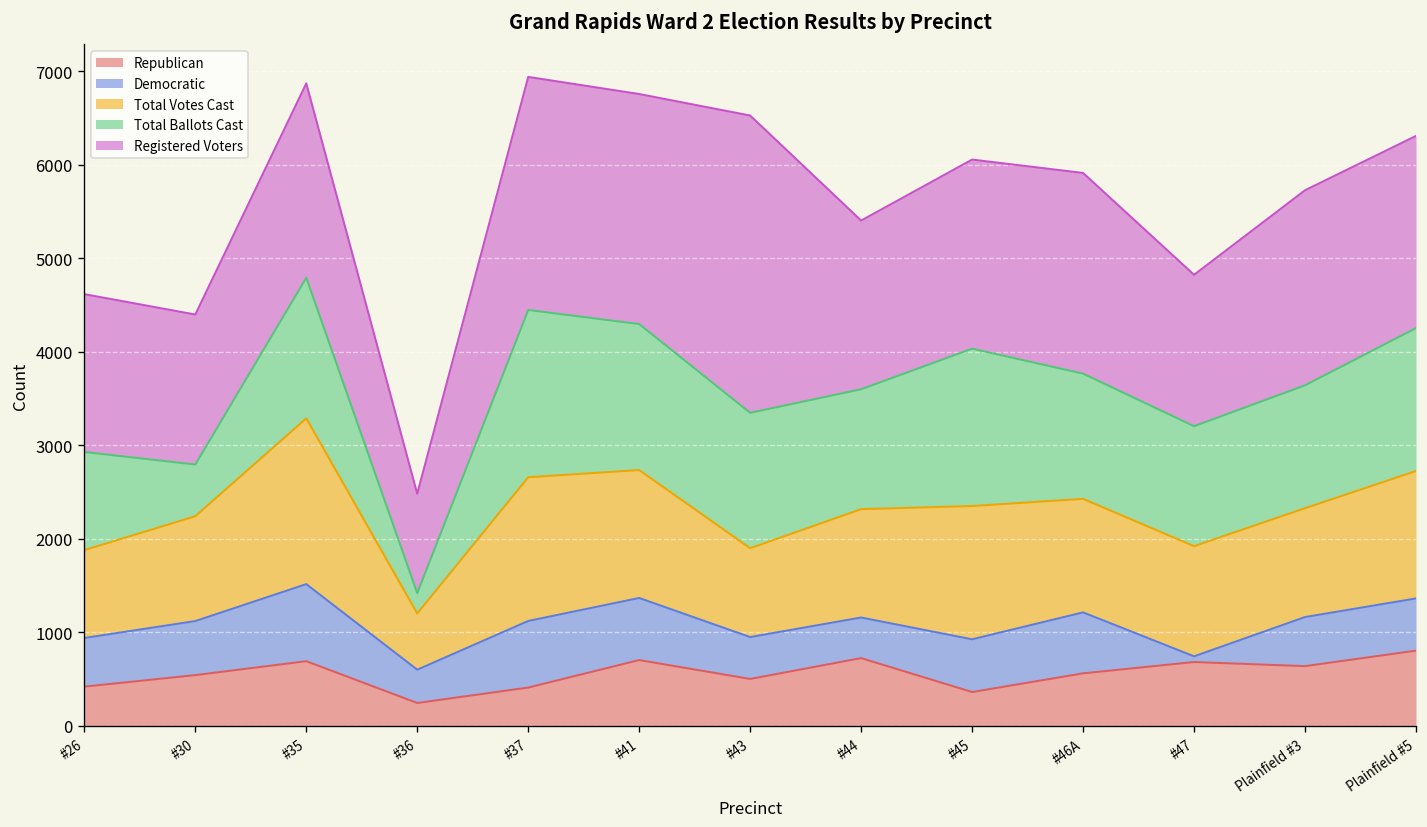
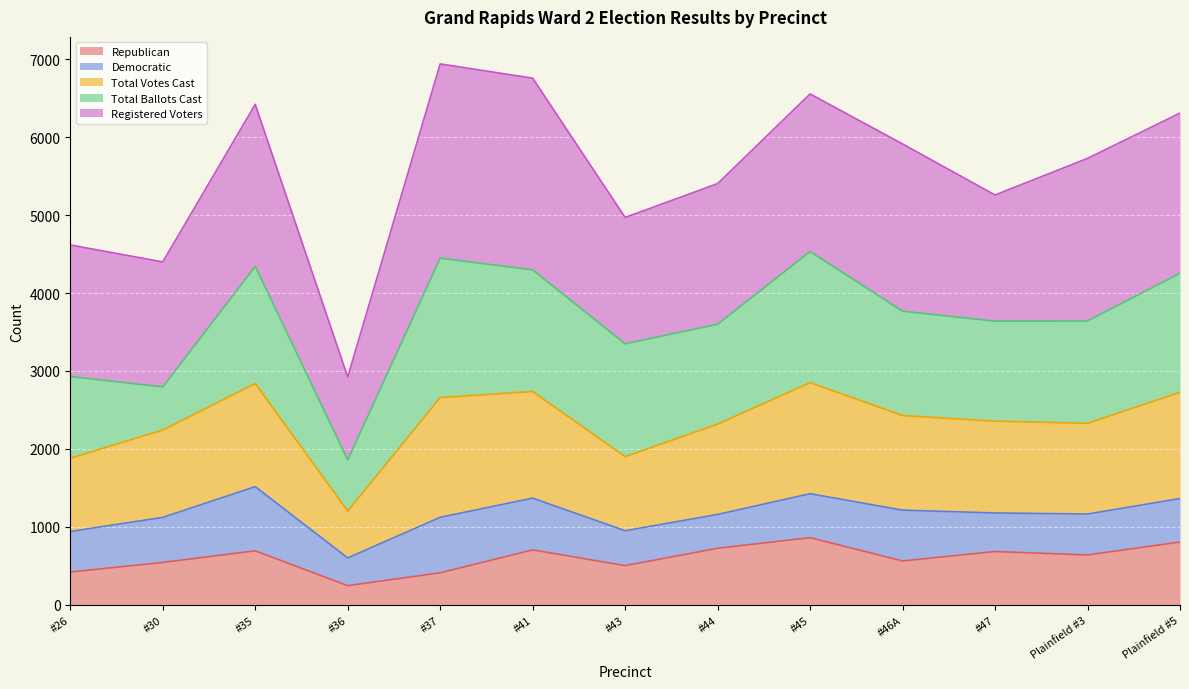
  {
    "Republican": {
      "#26": 400,
      "#30": 500,
      "#35": 700,
      "#36": 200,
      "#37": 400,
      "#41": 700,
      "#43": 500,
      "#44": 700,
-     "#45": 400,
+     "#45": 900,
      "#46A": 600,
      "#47": 700,
      "Plainfield #3": 600,
      "Plainfield #5": 800
    },
    "Democratic": {
      "#26": 500,
      "#30": 600,
      "#35": 800,
      "#36": 400,
      "#37": 700,
      "#41": 700,
      "#43": 400,
      "#44": 400,
      "#45": 600,
      "#46A": 700,
-     "#47": 100,
+     "#47": 500,
      "Plainfield #3": 500,
      "Plainfield #5": 600
    },
    "Total Votes Cast": {
      "#26": 900,
      "#30": 1100,
-     "#35": 1800,
+     "#35": 1300,
      "#36": 600,
      "#37": 1500,
      "#41": 1400,
      "#43": 1000,
      "#44": 1200,
      "#45": 1400,
      "#46A": 1200,
      "#47": 1200,
      "Plainfield #3": 1200,
      "Plainfield #5": 1400
    },
    "Total Ballots Cast": {
      "#26": 1000,
      "#30": 600,
      "#35": 1500,
-     "#36": 200,
+     "#36": 700,
      "#37": 1800,
      "#41": 1600,
      "#43": 1400,
      "#44": 1300,
      "#45": 1700,
      "#46A": 1300,
      "#47": 1300,
      "Plainfield #3": 1300,
      "Plainfield #5": 1500
    },
    "Registered Voters": {
      "#26": 1700,
      "#30": 1600,
      "#35": 2100,
      "#36": 1100,
      "#37": 2500,
      "#41": 2500,
-     "#43": 3200,
+     "#43": 1600,
      "#44": 1800,
      "#45": 2000,
      "#46A": 2100,
      "#47": 1600,
      "Plainfield #3": 2100,
      "Plainfield #5": 2100
    }
  }
